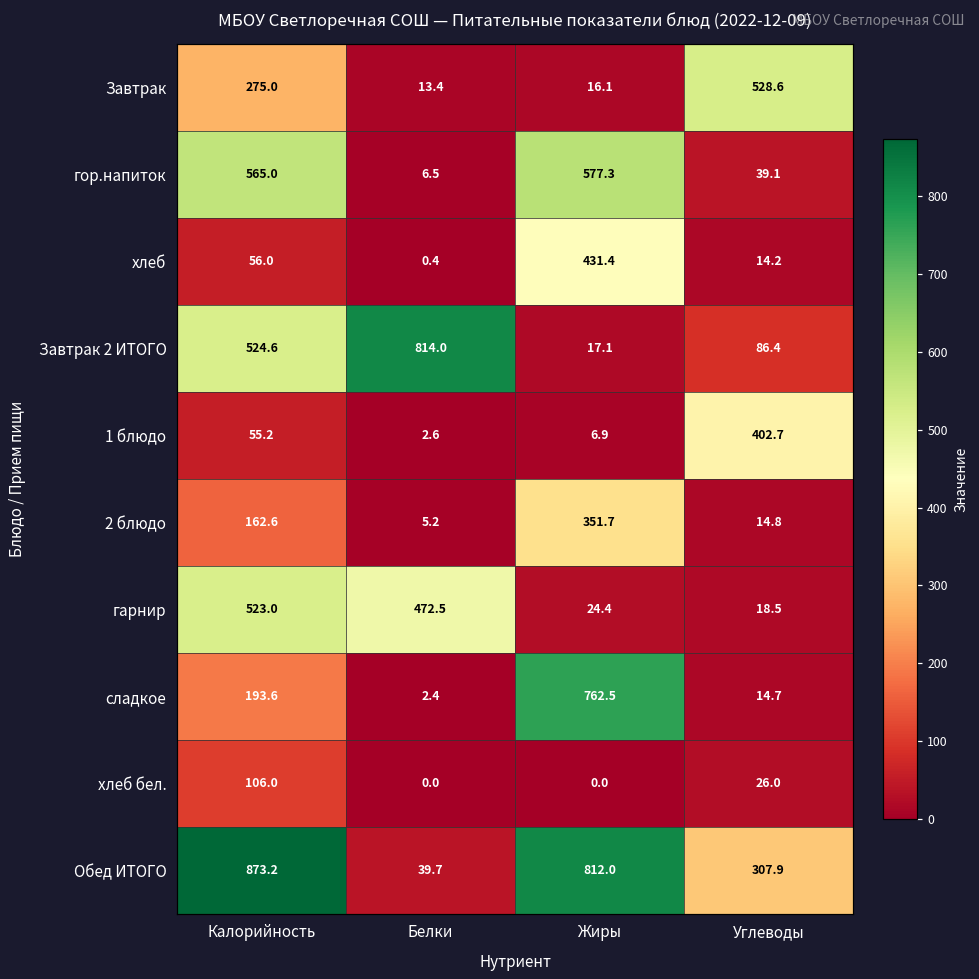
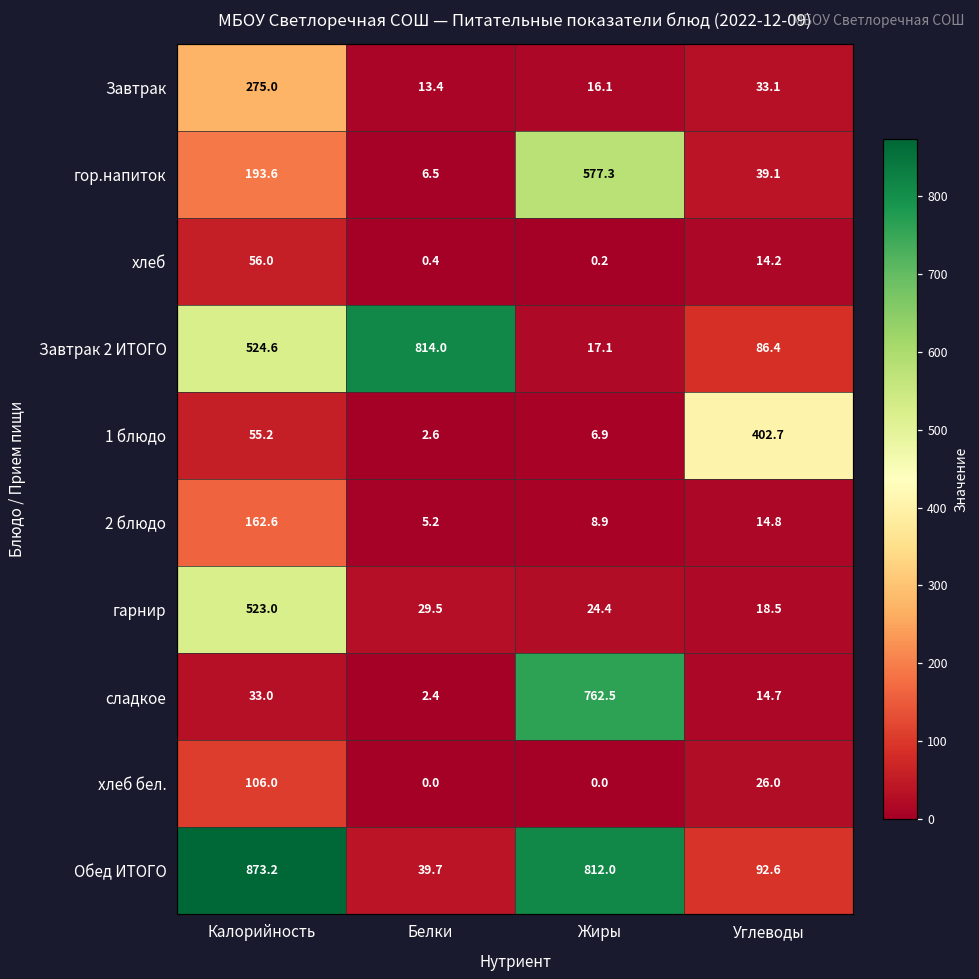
  {
    "Завтрак": {
      "Калорийность": 275.0,
      "Белки": 13.4,
      "Жиры": 16.1,
-     "Углеводы": 528.6
+     "Углеводы": 33.1
    },
    "гор.напиток": {
-     "Калорийность": 565.0,
+     "Калорийность": 193.6,
      "Белки": 6.5,
      "Жиры": 577.3,
      "Углеводы": 39.1
    },
    "хлеб": {
      "Калорийность": 56.0,
      "Белки": 0.4,
-     "Жиры": 431.4,
+     "Жиры": 0.2,
      "Углеводы": 14.2
    },
    "Завтрак 2 ИТОГО": {
      "Калорийность": 524.6,
      "Белки": 814.0,
      "Жиры": 17.1,
      "Углеводы": 86.4
    },
    "1 блюдо": {
      "Калорийность": 55.2,
      "Белки": 2.6,
      "Жиры": 6.9,
      "Углеводы": 402.7
    },
    "2 блюдо": {
      "Калорийность": 162.6,
      "Белки": 5.2,
-     "Жиры": 351.7,
+     "Жиры": 8.9,
      "Углеводы": 14.8
    },
    "гарнир": {
      "Калорийность": 523.0,
-     "Белки": 472.5,
+     "Белки": 29.5,
      "Жиры": 24.4,
      "Углеводы": 18.5
    },
    "сладкое": {
-     "Калорийность": 193.6,
+     "Калорийность": 33.0,
      "Белки": 2.4,
      "Жиры": 762.5,
      "Углеводы": 14.7
    },
    "хлеб бел.": {
      "Калорийность": 106.0,
      "Белки": 0.0,
      "Жиры": 0.0,
      "Углеводы": 26.0
    },
    "Обед ИТОГО": {
      "Калорийность": 873.2,
      "Белки": 39.7,
      "Жиры": 812.0,
-     "Углеводы": 307.9
+     "Углеводы": 92.6
    }
  }
